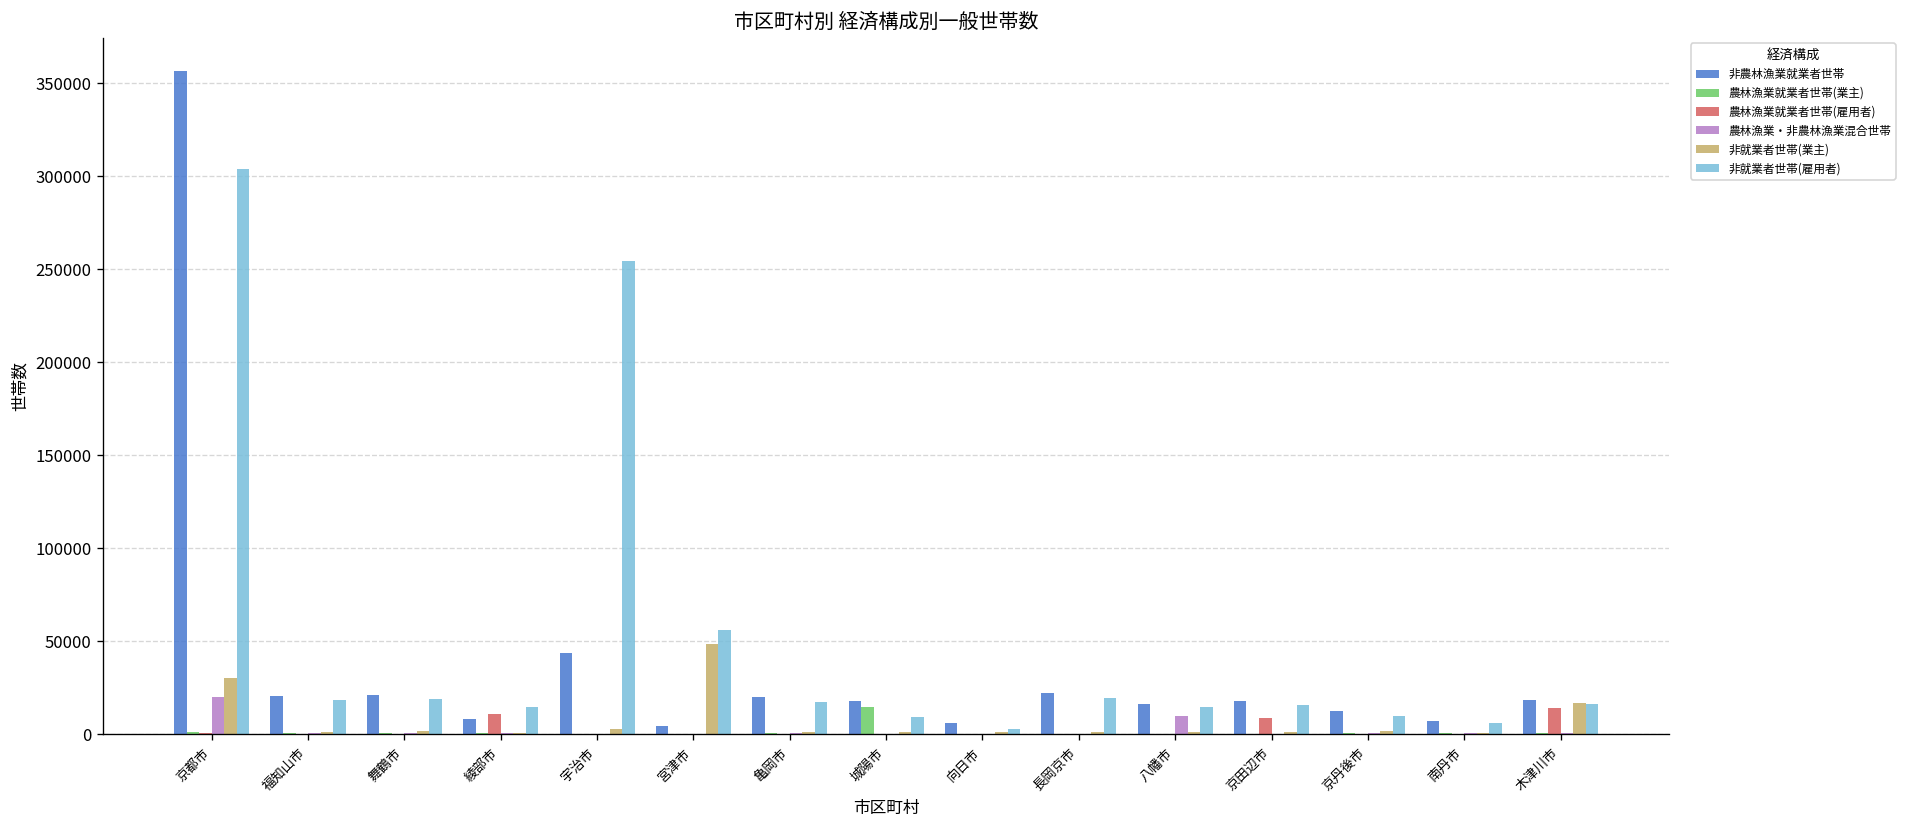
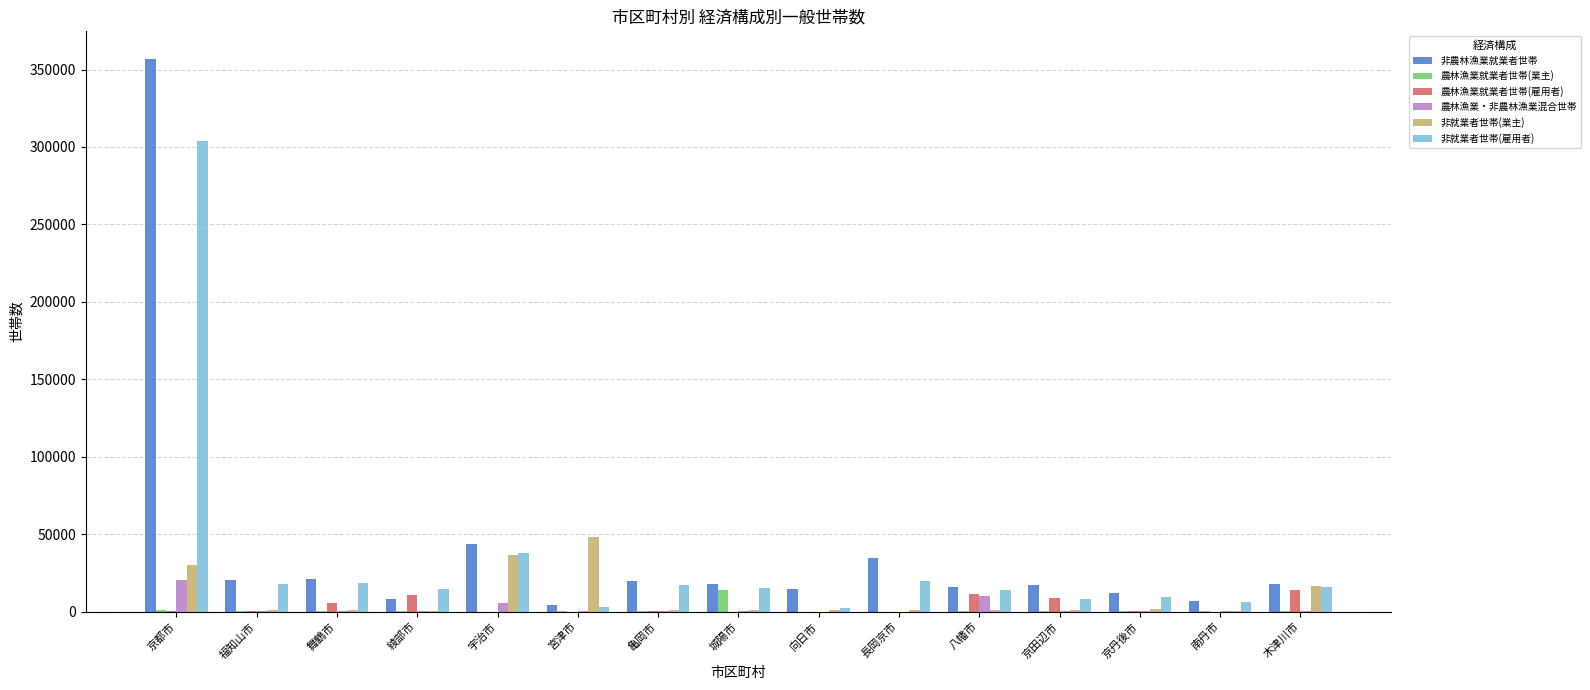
  {
    "非農林漁業就業者世帯": {
      "京都市": 357000,
      "福知山市": 21000,
      "舞鶴市": 21000,
      "綾部市": 8000,
      "宇治市": 44000,
      "宮津市": 4000,
      "亀岡市": 20000,
      "城陽市": 18000,
-     "向日市": 6000,
-     "長岡京市": 22000,
+     "向日市": 15000,
+     "長岡京市": 35000,
      "八幡市": 16000,
      "京田辺市": 18000,
      "京丹後市": 12000,
      "南丹市": 7000,
      "木津川市": 18000
    },
    "農林漁業就業者世帯(業主)": {
      "城陽市": 14000
    },
    "農林漁業就業者世帯(雇用者)": {
-     "舞鶴市": 0,
+     "舞鶴市": 6000,
      "綾部市": 11000,
-     "八幡市": 0,
+     "八幡市": 11000,
      "京田辺市": 9000,
      "木津川市": 14000
    },
    "農林漁業・非農林漁業混合世帯": {
      "京都市": 20000,
-     "宇治市": 0,
+     "宇治市": 6000,
      "八幡市": 10000
    },
    "非就業者世帯(業主)": {
      "京都市": 30000,
-     "宇治市": 3000,
+     "宇治市": 37000,
      "宮津市": 48000,
      "木津川市": 17000
    },
    "非就業者世帯(雇用者)": {
      "京都市": 304000,
      "福知山市": 18000,
      "舞鶴市": 19000,
      "綾部市": 15000,
-     "宇治市": 255000,
-     "宮津市": 56000,
+     "宇治市": 38000,
+     "宮津市": 3000,
      "亀岡市": 17000,
-     "城陽市": 9000,
+     "城陽市": 15000,
      "向日市": 3000,
      "長岡京市": 20000,
      "八幡市": 14000,
-     "京田辺市": 16000,
+     "京田辺市": 8000,
      "京丹後市": 10000,
      "南丹市": 6000,
      "木津川市": 16000
    }
  }
